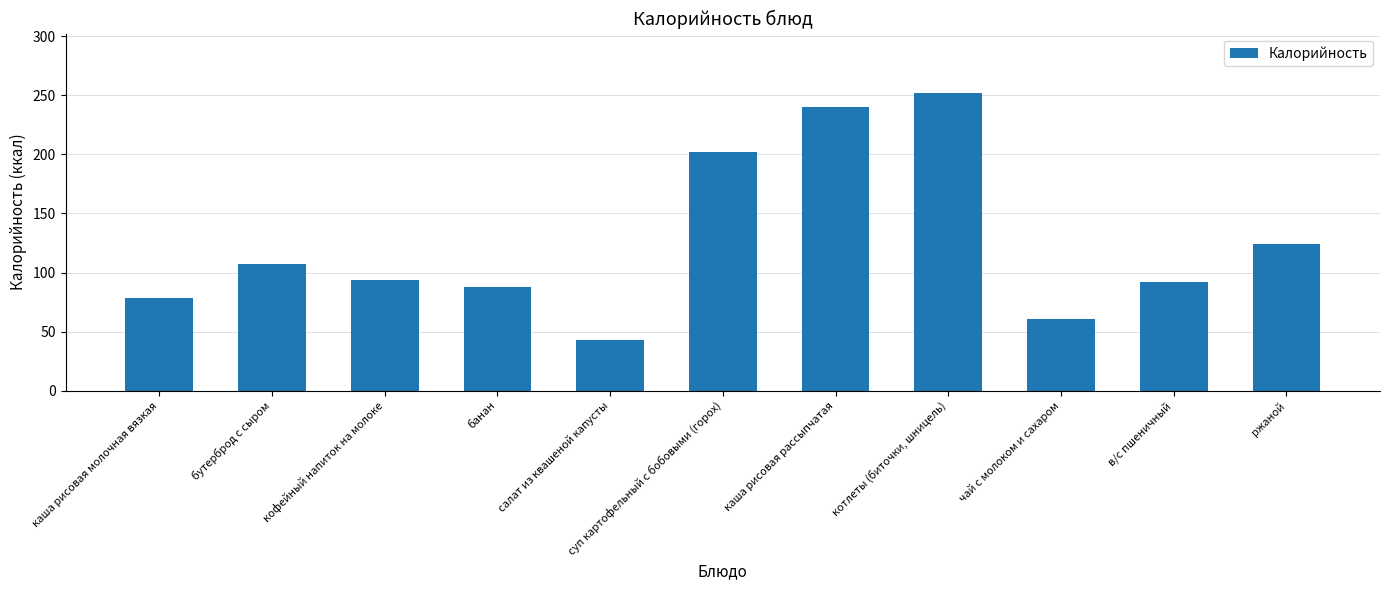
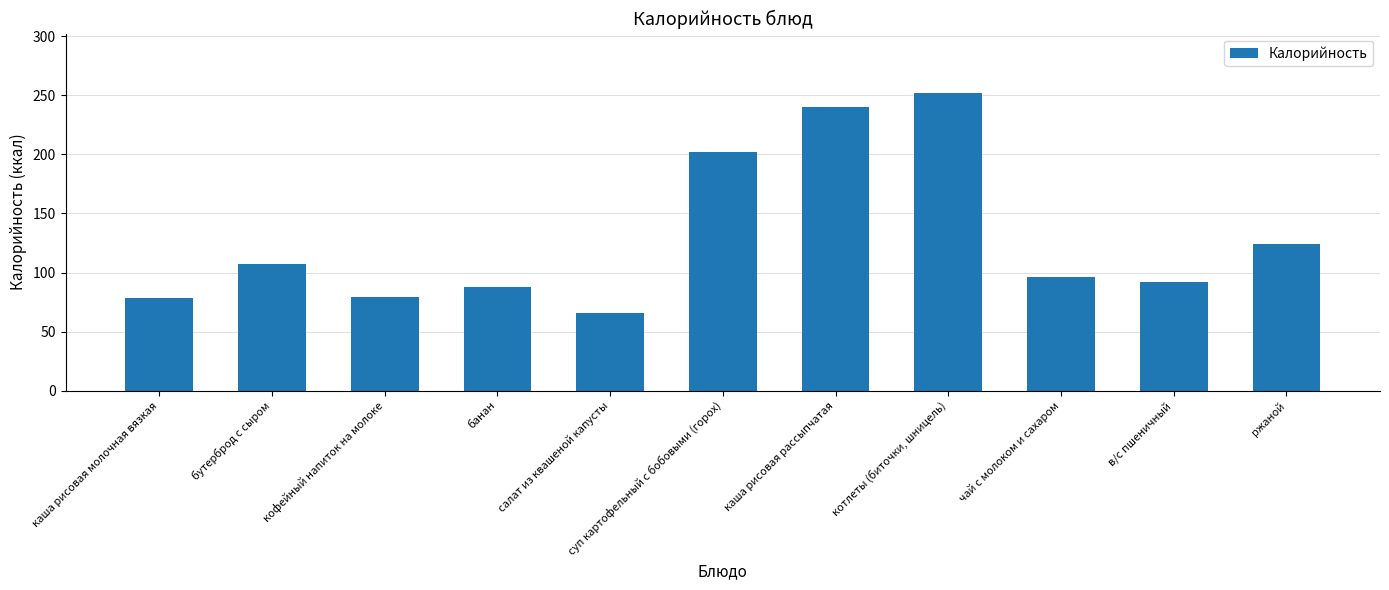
  {
    "каша рисовая молочная вязкая": 78,
    "бутерброд с сыром": 107,
-   "кофейный напиток на молоке": 94,
+   "кофейный напиток на молоке": 79,
    "банан": 88,
-   "салат из квашеной капусты": 43,
+   "салат из квашеной капусты": 66,
    "суп картофельный с бобовыми (горох)": 202,
    "каша рисовая рассыпчатая": 240,
    "котлеты (биточки, шницель)": 252,
-   "чай с молоком и сахаром": 61,
+   "чай с молоком и сахаром": 96,
    "в/с пшеничный": 92,
    "ржаной": 124
  }
